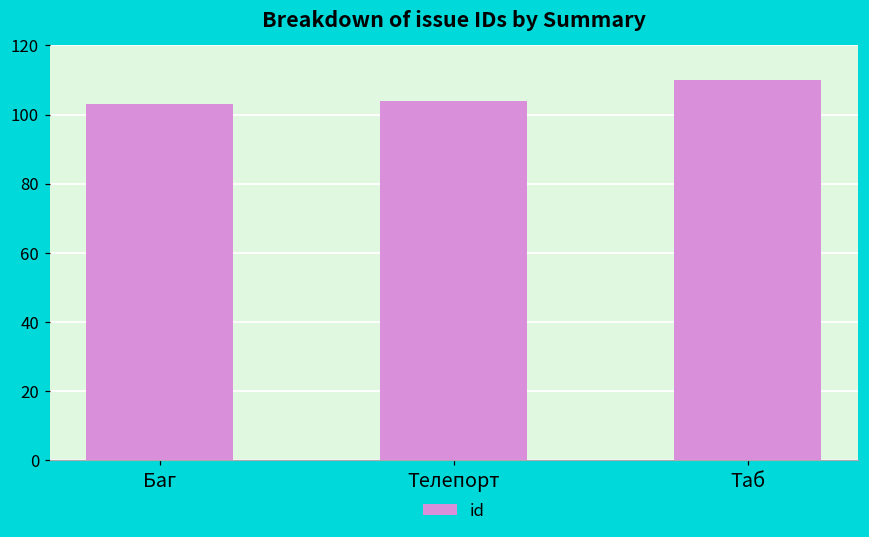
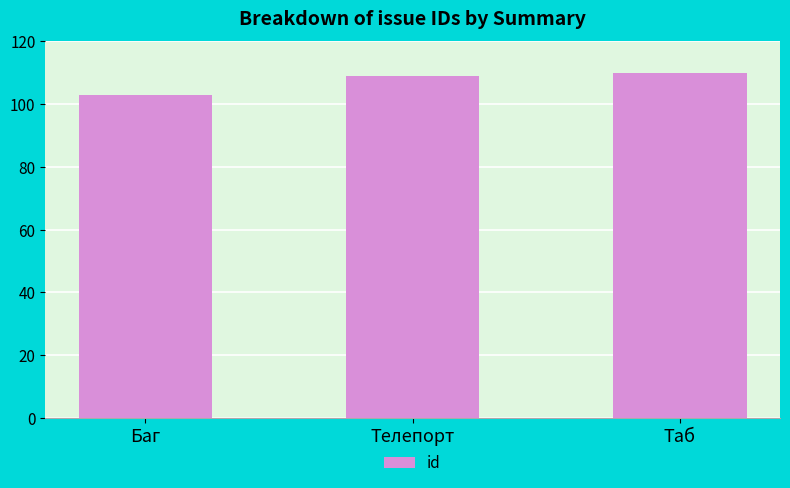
  {
    "Баг": 103,
-   "Телепорт": 104,
+   "Телепорт": 109,
    "Таб": 110
  }
